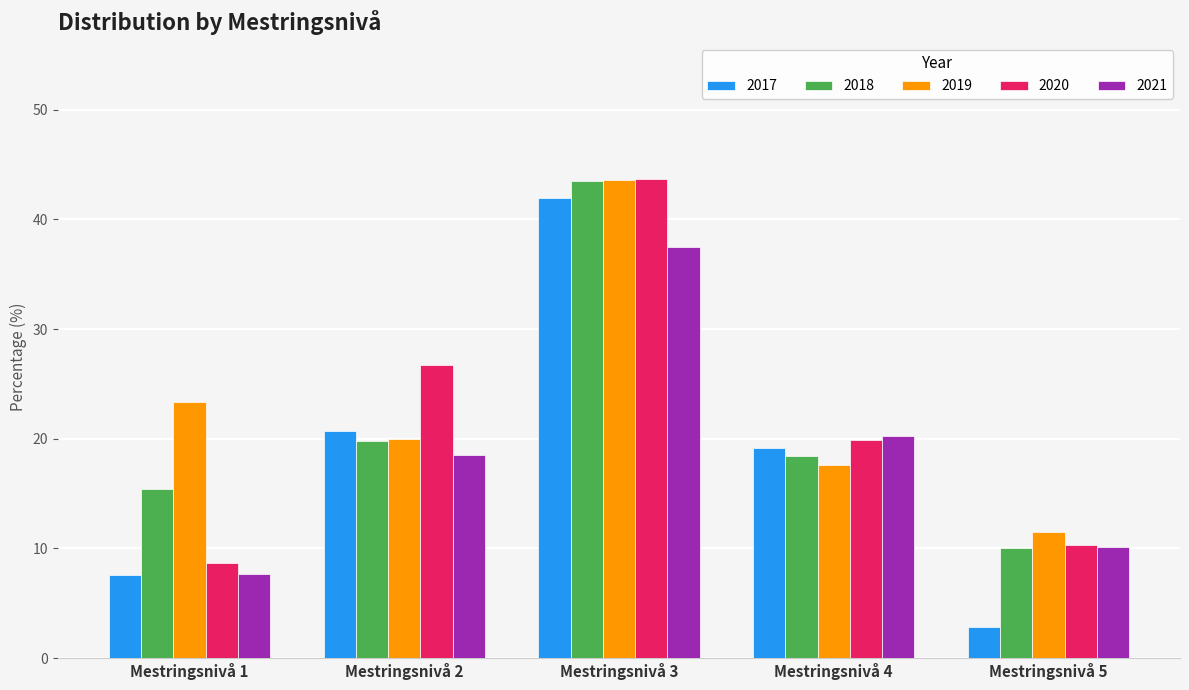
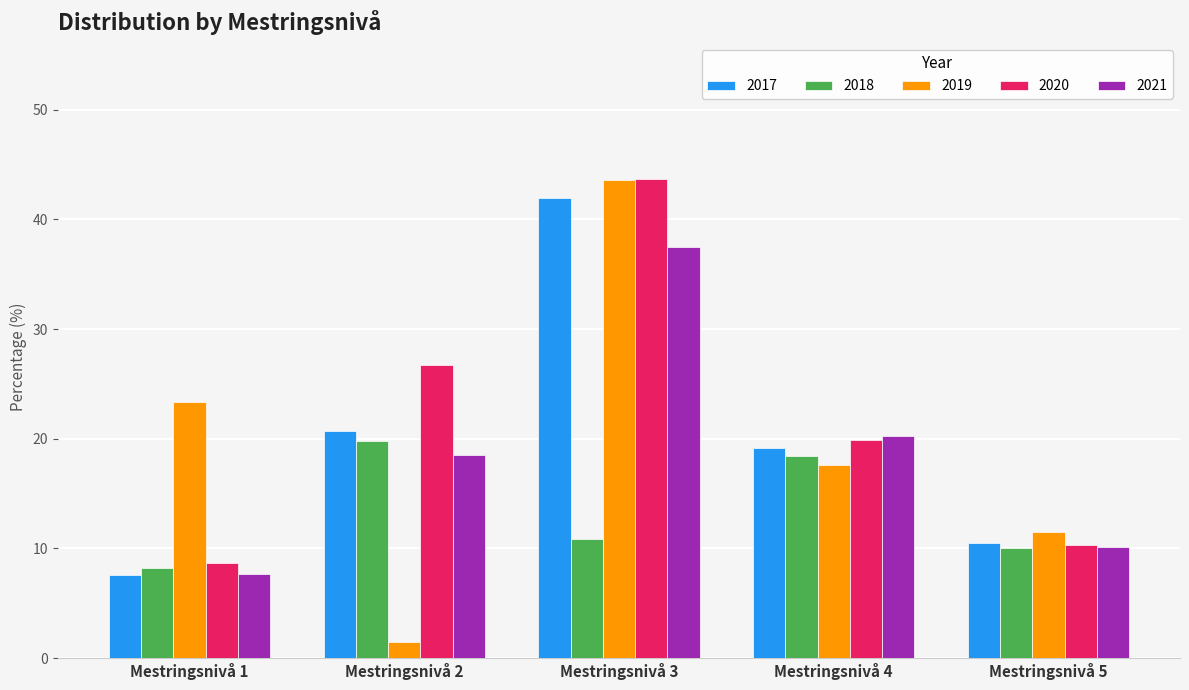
  {
    "2017": {
      "Mestringsnivå 1": 7.6,
      "Mestringsnivå 2": 20.7,
      "Mestringsnivå 3": 42.0,
      "Mestringsnivå 4": 19.2,
-     "Mestringsnivå 5": 2.8
+     "Mestringsnivå 5": 10.5
    },
    "2018": {
-     "Mestringsnivå 1": 15.4,
+     "Mestringsnivå 1": 8.2,
      "Mestringsnivå 2": 19.8,
-     "Mestringsnivå 3": 43.5,
+     "Mestringsnivå 3": 10.9,
      "Mestringsnivå 4": 18.4,
      "Mestringsnivå 5": 10.0
    },
    "2019": {
      "Mestringsnivå 1": 23.4,
-     "Mestringsnivå 2": 20.0,
+     "Mestringsnivå 2": 1.5,
      "Mestringsnivå 3": 43.6,
      "Mestringsnivå 4": 17.6,
      "Mestringsnivå 5": 11.5
    },
    "2020": {
      "Mestringsnivå 1": 8.7,
      "Mestringsnivå 2": 26.7,
      "Mestringsnivå 3": 43.7,
      "Mestringsnivå 4": 19.9,
      "Mestringsnivå 5": 10.3
    },
    "2021": {
      "Mestringsnivå 1": 7.7,
      "Mestringsnivå 2": 18.5,
      "Mestringsnivå 3": 37.5,
      "Mestringsnivå 4": 20.3,
      "Mestringsnivå 5": 10.1
    }
  }
